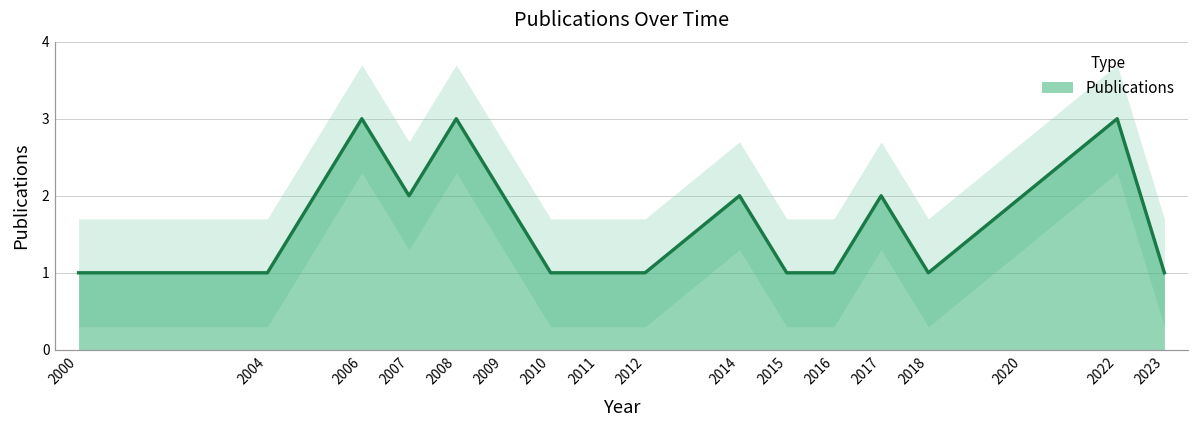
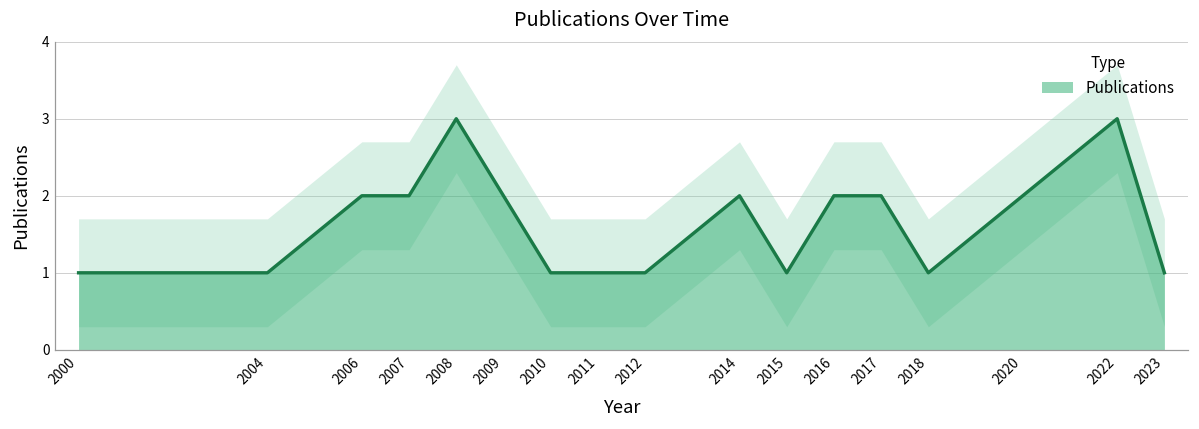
  {
    "Publications": {
      "2000": 1,
      "2004": 1,
-     "2006": 3,
+     "2006": 2,
      "2007": 2,
      "2008": 3,
      "2009": 2,
      "2010": 1,
      "2011": 1,
      "2012": 1,
      "2014": 2,
      "2015": 1,
-     "2016": 1,
+     "2016": 2,
      "2017": 2,
      "2018": 1,
      "2020": 2,
      "2022": 3,
      "2023": 1
    }
  }
